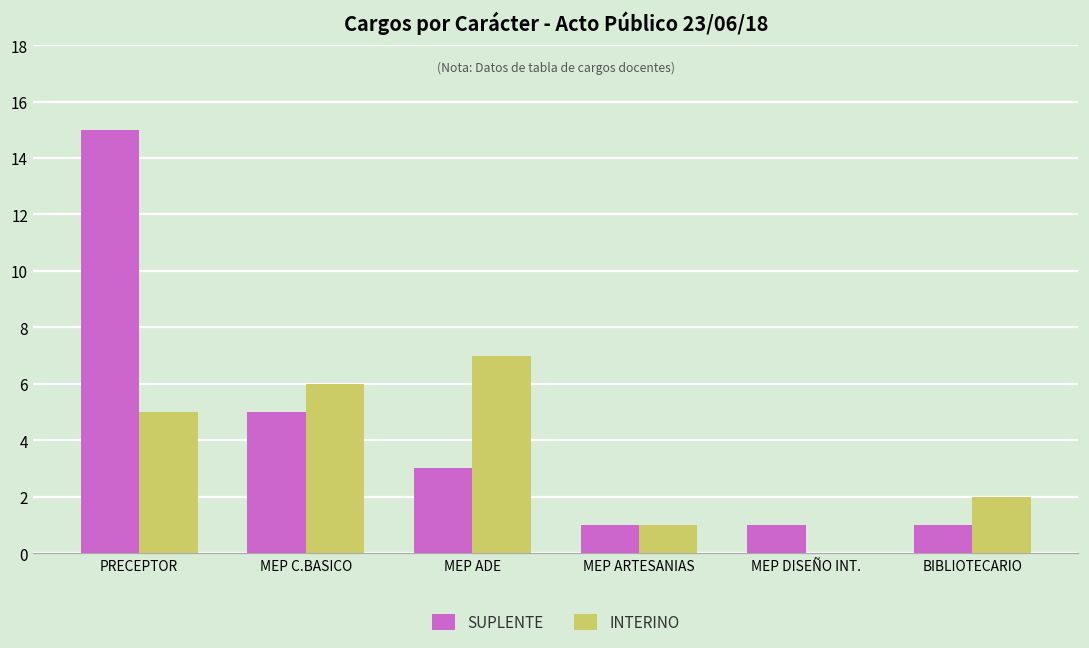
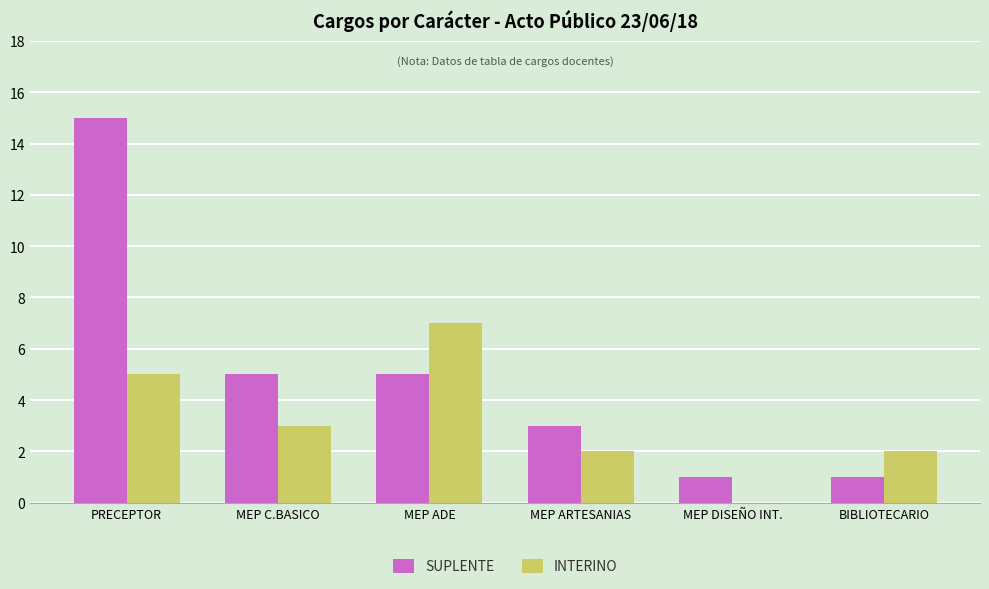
  {
    "SUPLENTE": {
      "PRECEPTOR": 15,
      "MEP C.BASICO": 5,
-     "MEP ADE": 3,
-     "MEP ARTESANIAS": 1,
+     "MEP ADE": 5,
+     "MEP ARTESANIAS": 3,
      "MEP DISEÑO INT.": 1,
      "BIBLIOTECARIO": 1
    },
    "INTERINO": {
      "PRECEPTOR": 5,
-     "MEP C.BASICO": 6,
+     "MEP C.BASICO": 3,
      "MEP ADE": 7,
-     "MEP ARTESANIAS": 1,
+     "MEP ARTESANIAS": 2,
      "MEP DISEÑO INT.": 0,
      "BIBLIOTECARIO": 2
    }
  }
